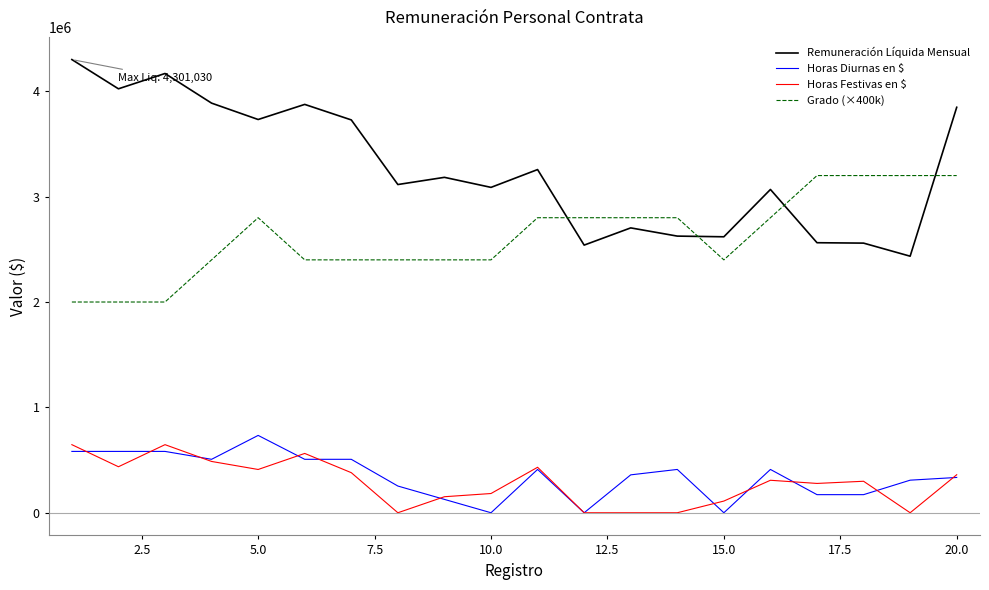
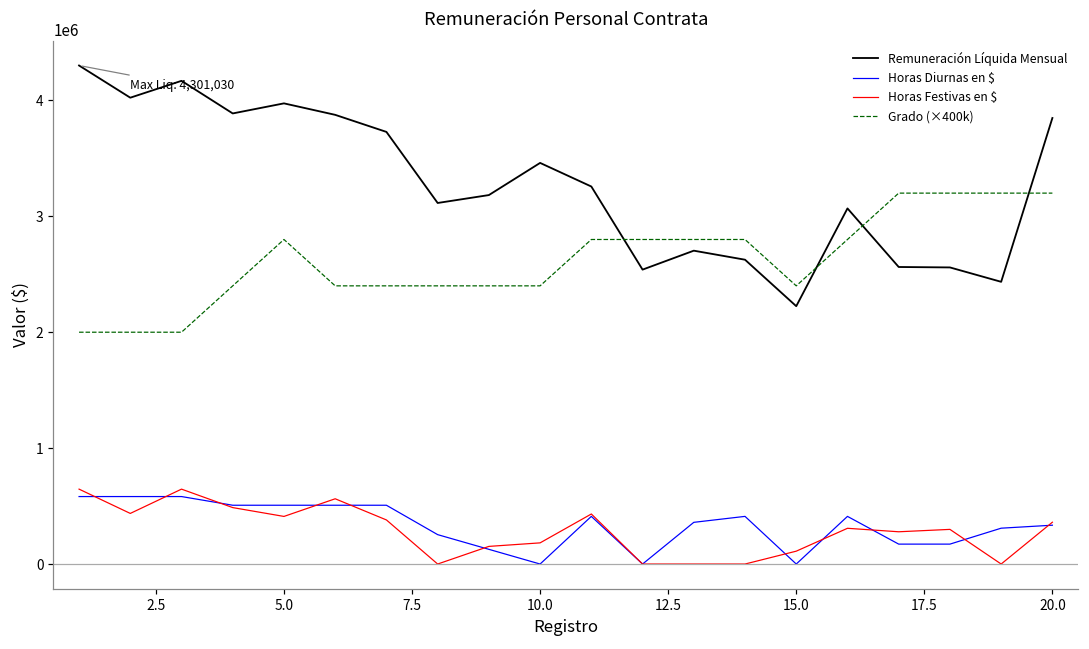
  {
    "Remuneración Líquida Mensual": {
-     "5.0": 3730000,
-     "10.0": 3090000,
-     "15.0": 2620000,
+     "5.0": 3970000,
+     "10.0": 3460000,
+     "15.0": 2220000,
      "20.0": 3850000
    },
    "Horas Diurnas en $": {
-     "5.0": 730000,
+     "5.0": 510000,
      "10.0": 0,
      "15.0": 0,
      "20.0": 340000
    },
    "Horas Festivas en $": {
      "5.0": 410000,
      "10.0": 180000,
      "15.0": 110000,
      "20.0": 360000
    },
    "Grado (×400k)": {
      "5.0": 2800000,
      "10.0": 2400000,
      "15.0": 2400000,
      "20.0": 3200000
    }
  }
